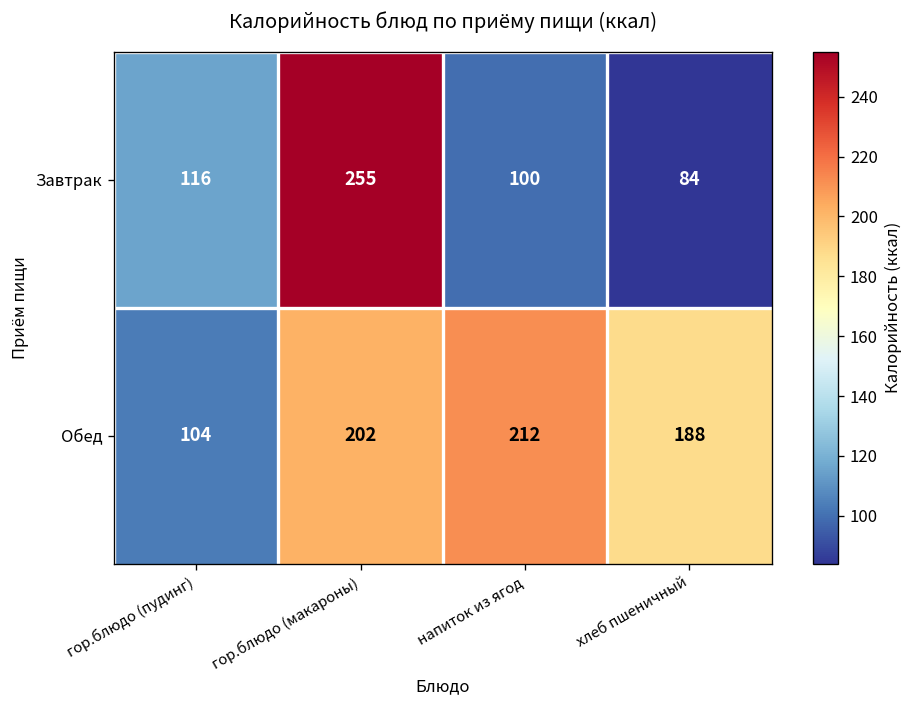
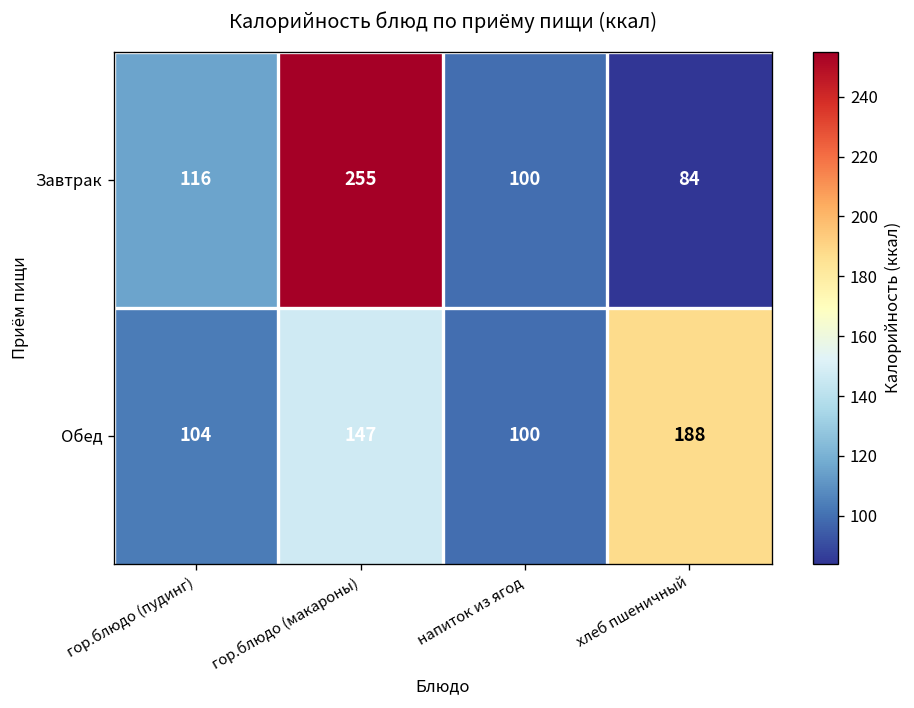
  {
    "Завтрак": {
      "гор.блюдо (пудинг)": 116,
      "гор.блюдо (макароны)": 255,
      "напиток из ягод": 100,
      "хлеб пшеничный": 84
    },
    "Обед": {
      "гор.блюдо (пудинг)": 104,
-     "гор.блюдо (макароны)": 202,
-     "напиток из ягод": 212,
+     "гор.блюдо (макароны)": 147,
+     "напиток из ягод": 100,
      "хлеб пшеничный": 188
    }
  }
